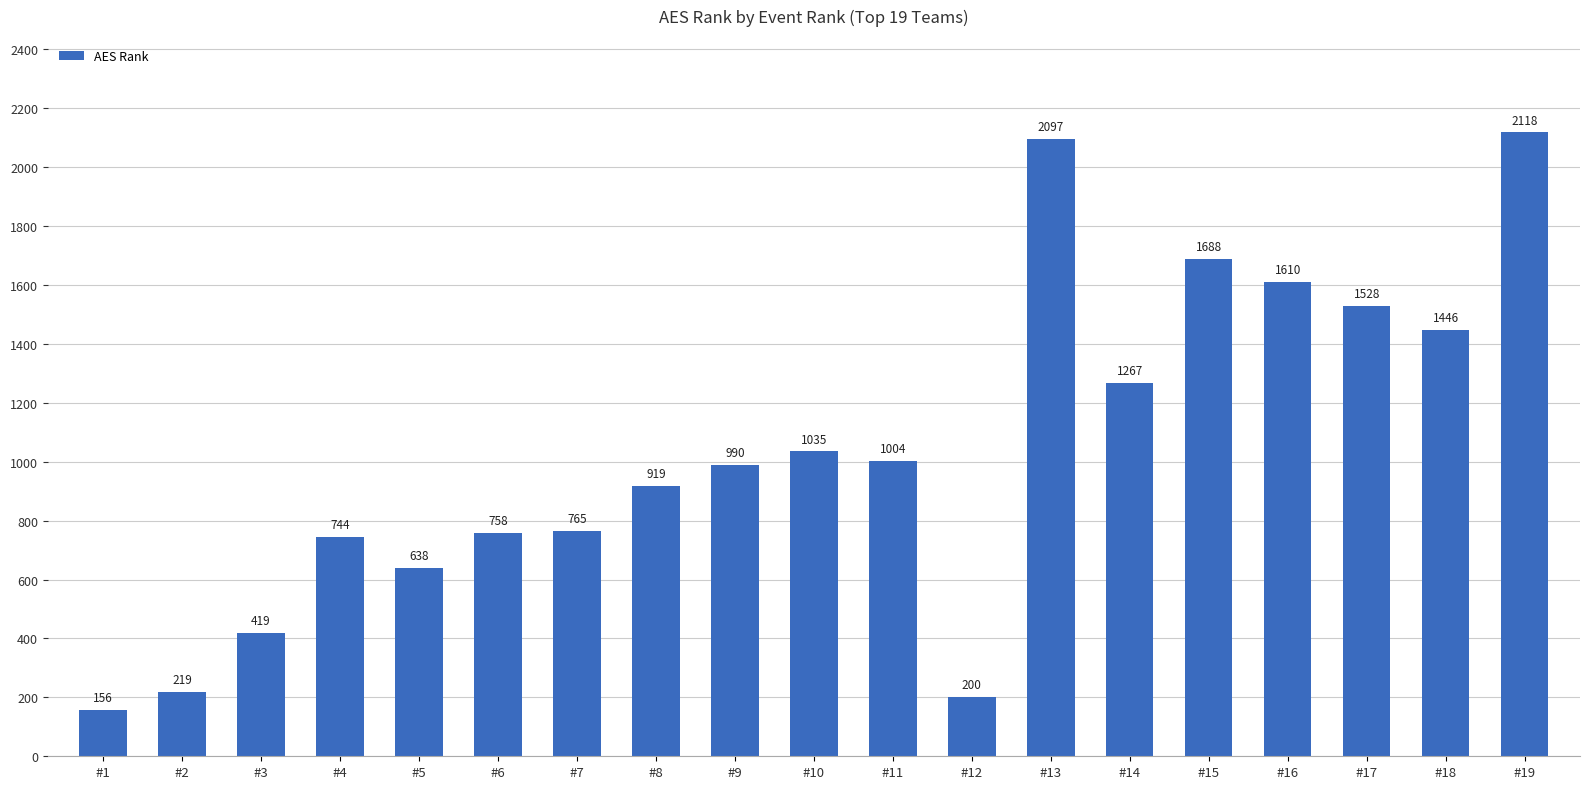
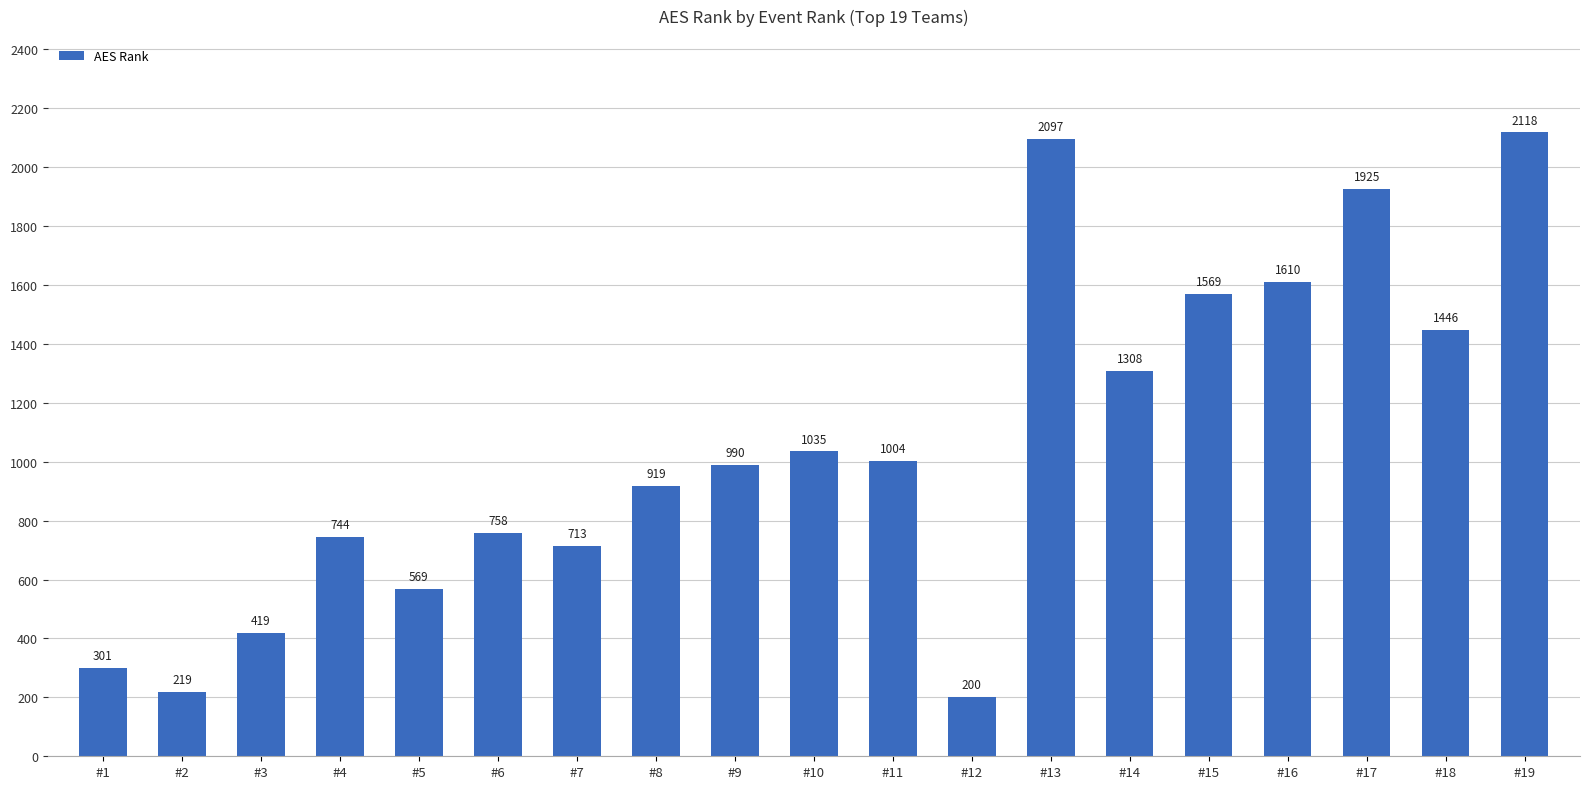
  {
-   "#1": 156,
+   "#1": 301,
    "#2": 219,
    "#3": 419,
    "#4": 744,
-   "#5": 638,
+   "#5": 569,
    "#6": 758,
-   "#7": 765,
+   "#7": 713,
    "#8": 919,
    "#9": 990,
    "#10": 1035,
    "#11": 1004,
    "#12": 200,
    "#13": 2097,
-   "#14": 1267,
-   "#15": 1688,
+   "#14": 1308,
+   "#15": 1569,
    "#16": 1610,
-   "#17": 1528,
+   "#17": 1925,
    "#18": 1446,
    "#19": 2118
  }
